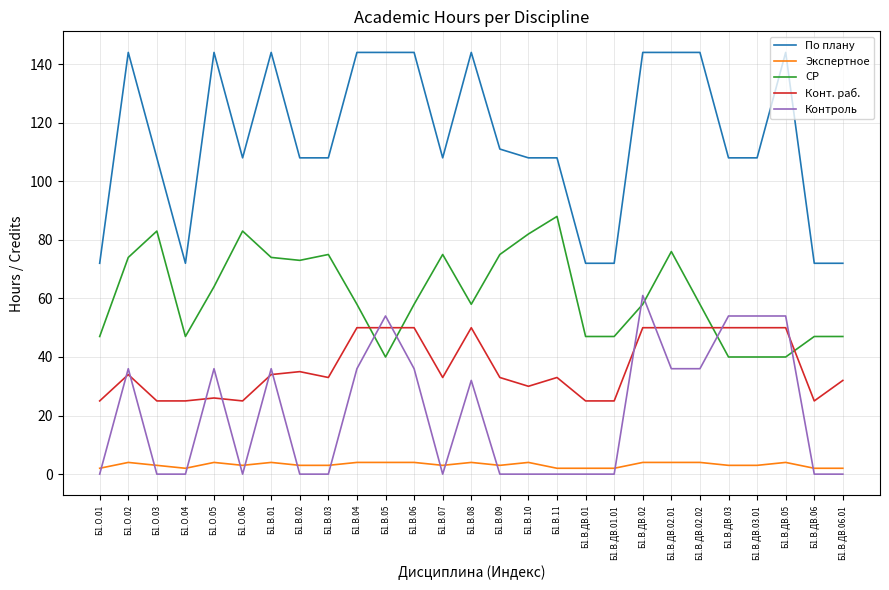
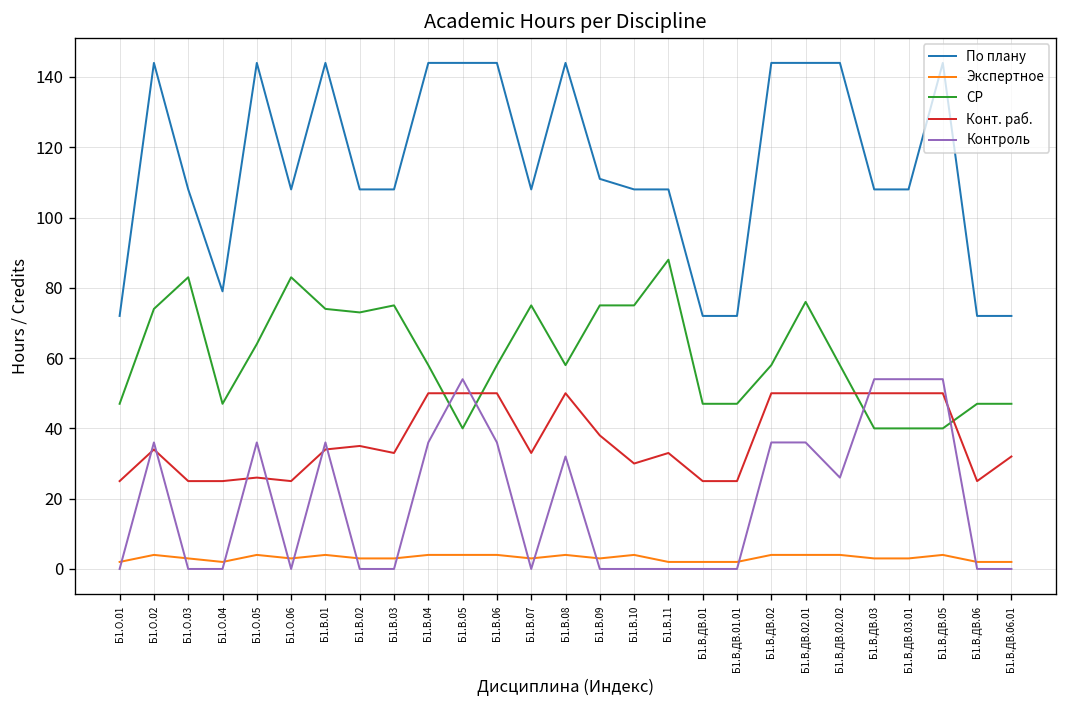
  {
    "По плану": {
      "Б1.О.01": 72,
      "Б1.О.02": 144,
      "Б1.О.03": 108,
-     "Б1.О.04": 72,
+     "Б1.О.04": 79,
      "Б1.О.05": 144,
      "Б1.О.06": 108,
      "Б1.В.01": 144,
      "Б1.В.02": 108,
      "Б1.В.03": 108,
      "Б1.В.04": 144,
      "Б1.В.05": 144,
      "Б1.В.06": 144,
      "Б1.В.07": 108,
      "Б1.В.08": 144,
      "Б1.В.09": 111,
      "Б1.В.10": 108,
      "Б1.В.11": 108,
      "Б1.В.ДВ.01": 72,
      "Б1.В.ДВ.01.01": 72,
      "Б1.В.ДВ.02": 144,
      "Б1.В.ДВ.02.01": 144,
      "Б1.В.ДВ.02.02": 144,
      "Б1.В.ДВ.03": 108,
      "Б1.В.ДВ.03.01": 108,
      "Б1.В.ДВ.06": 72,
      "Б1.В.ДВ.06.01": 72
    },
    "Экспертное": {
      "Б1.О.01": 2,
      "Б1.О.02": 4,
      "Б1.О.03": 3,
      "Б1.О.04": 2,
      "Б1.О.05": 4,
      "Б1.О.06": 3,
      "Б1.В.01": 4,
      "Б1.В.02": 3,
      "Б1.В.03": 3,
      "Б1.В.04": 4,
      "Б1.В.05": 4,
      "Б1.В.06": 4,
      "Б1.В.07": 3,
      "Б1.В.08": 4,
      "Б1.В.09": 3,
      "Б1.В.10": 4,
      "Б1.В.11": 2,
      "Б1.В.ДВ.01": 2,
      "Б1.В.ДВ.01.01": 2,
      "Б1.В.ДВ.02": 4,
      "Б1.В.ДВ.02.01": 4,
      "Б1.В.ДВ.02.02": 4,
      "Б1.В.ДВ.03": 3,
      "Б1.В.ДВ.03.01": 3,
      "Б1.В.ДВ.05": 4,
      "Б1.В.ДВ.06": 2,
      "Б1.В.ДВ.06.01": 2
    },
    "СР": {
      "Б1.О.01": 47,
      "Б1.О.02": 74,
      "Б1.О.03": 83,
      "Б1.О.04": 47,
      "Б1.О.05": 64,
      "Б1.О.06": 83,
      "Б1.В.01": 74,
      "Б1.В.02": 73,
      "Б1.В.03": 75,
      "Б1.В.04": 58,
      "Б1.В.05": 40,
      "Б1.В.06": 58,
      "Б1.В.07": 75,
      "Б1.В.08": 58,
      "Б1.В.09": 75,
-     "Б1.В.10": 82,
+     "Б1.В.10": 75,
      "Б1.В.11": 88,
      "Б1.В.ДВ.01": 47,
      "Б1.В.ДВ.01.01": 47,
      "Б1.В.ДВ.02": 58,
      "Б1.В.ДВ.02.01": 76,
      "Б1.В.ДВ.02.02": 58,
      "Б1.В.ДВ.03": 40,
      "Б1.В.ДВ.03.01": 40,
      "Б1.В.ДВ.05": 40,
      "Б1.В.ДВ.06": 47,
      "Б1.В.ДВ.06.01": 47
    },
    "Конт. раб.": {
      "Б1.О.01": 25,
      "Б1.О.02": 34,
      "Б1.О.03": 25,
      "Б1.О.04": 25,
      "Б1.О.05": 26,
      "Б1.О.06": 25,
      "Б1.В.01": 34,
      "Б1.В.02": 35,
      "Б1.В.03": 33,
      "Б1.В.04": 50,
      "Б1.В.05": 50,
      "Б1.В.06": 50,
      "Б1.В.07": 33,
      "Б1.В.08": 50,
-     "Б1.В.09": 33,
+     "Б1.В.09": 38,
      "Б1.В.10": 30,
      "Б1.В.11": 33,
      "Б1.В.ДВ.01": 25,
      "Б1.В.ДВ.01.01": 25,
      "Б1.В.ДВ.02": 50,
      "Б1.В.ДВ.02.01": 50,
      "Б1.В.ДВ.02.02": 50,
      "Б1.В.ДВ.03": 50,
      "Б1.В.ДВ.03.01": 50,
      "Б1.В.ДВ.05": 50,
      "Б1.В.ДВ.06": 25,
      "Б1.В.ДВ.06.01": 32
    },
    "Контроль": {
      "Б1.О.01": 0,
      "Б1.О.02": 36,
      "Б1.О.03": 0,
      "Б1.О.04": 0,
      "Б1.О.05": 36,
      "Б1.О.06": 0,
      "Б1.В.01": 36,
      "Б1.В.02": 0,
      "Б1.В.03": 0,
      "Б1.В.04": 36,
      "Б1.В.05": 54,
      "Б1.В.06": 36,
      "Б1.В.07": 0,
      "Б1.В.08": 32,
      "Б1.В.09": 0,
      "Б1.В.10": 0,
      "Б1.В.11": 0,
      "Б1.В.ДВ.01": 0,
      "Б1.В.ДВ.01.01": 0,
-     "Б1.В.ДВ.02": 61,
+     "Б1.В.ДВ.02": 36,
      "Б1.В.ДВ.02.01": 36,
-     "Б1.В.ДВ.02.02": 36,
+     "Б1.В.ДВ.02.02": 26,
      "Б1.В.ДВ.03": 54,
      "Б1.В.ДВ.03.01": 54,
      "Б1.В.ДВ.05": 54,
      "Б1.В.ДВ.06": 0,
      "Б1.В.ДВ.06.01": 0
    }
  }
